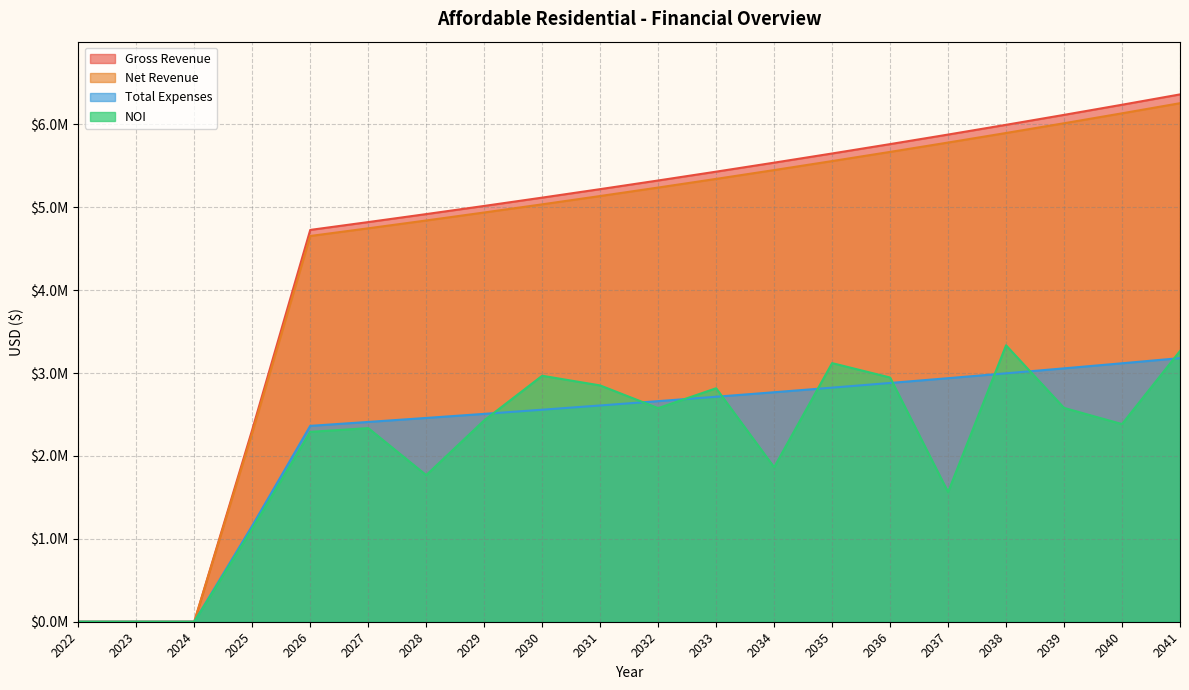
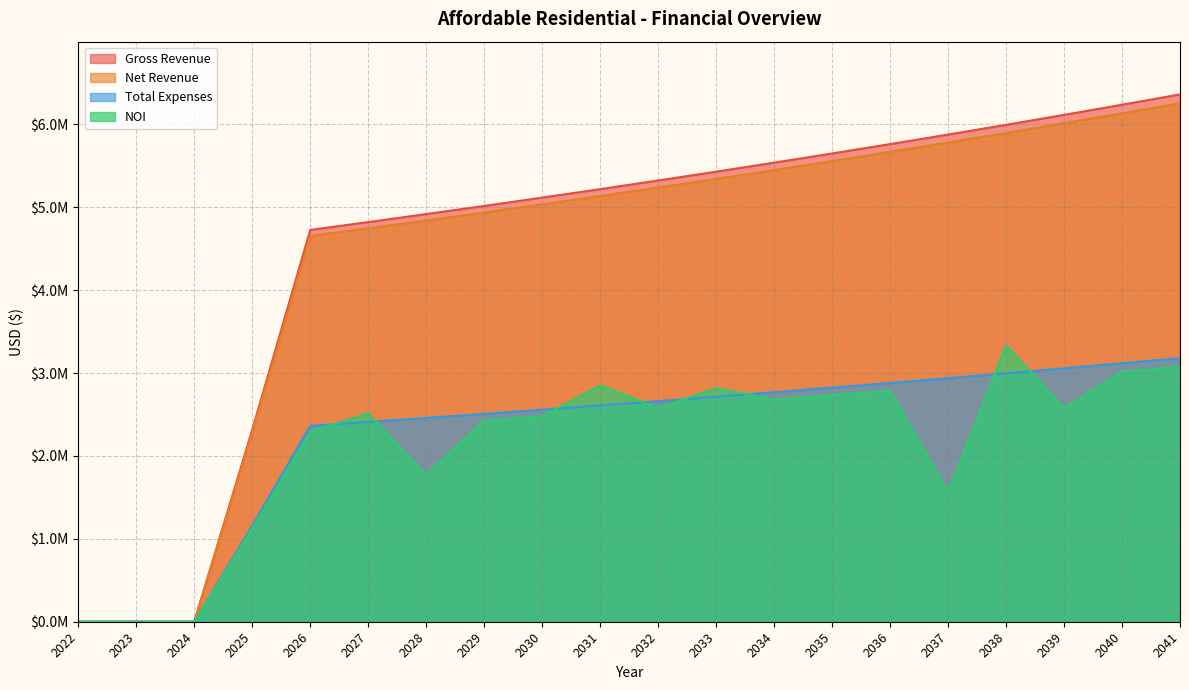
  {
    "Total Expenses": {
      "2025": "$1200000",
      "2026": "$2400000",
      "2027": "$2400000",
      "2028": "$2500000",
      "2029": "$2500000",
      "2030": "$2600000",
      "2031": "$2600000",
      "2032": "$2700000",
      "2033": "$2700000",
      "2034": "$2800000",
      "2035": "$2800000",
      "2036": "$2900000",
      "2037": "$2900000",
      "2038": "$3000000",
      "2039": "$3100000",
      "2040": "$3100000",
      "2041": "$3200000"
    },
    "NOI": {
      "2025": "$1100000",
      "2026": "$2300000",
-     "2027": "$2300000",
+     "2027": "$2500000",
      "2028": "$1800000",
      "2029": "$2400000",
-     "2030": "$3000000",
+     "2030": "$2500000",
      "2031": "$2900000",
      "2032": "$2600000",
      "2033": "$2800000",
-     "2034": "$1900000",
-     "2035": "$3100000",
-     "2036": "$2900000",
+     "2034": "$2700000",
+     "2035": "$2700000",
+     "2036": "$2800000",
      "2037": "$1600000",
      "2038": "$3300000",
      "2039": "$2600000",
-     "2040": "$2400000",
-     "2041": "$3300000"
+     "2040": "$3000000",
+     "2041": "$3100000"
    }
  }
